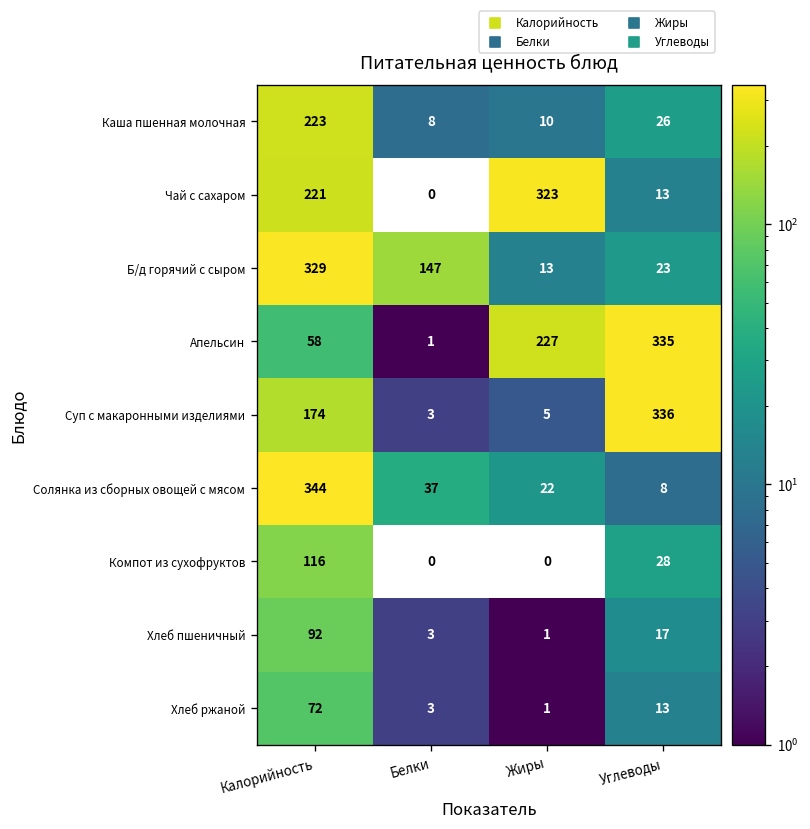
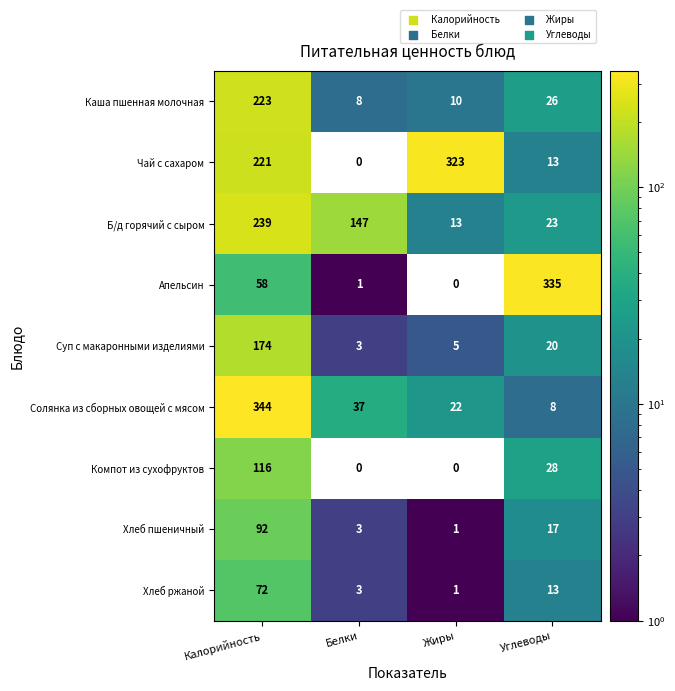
  {
    "Каша пшенная молочная": {
      "Калорийность": 223,
      "Белки": 8,
      "Жиры": 10,
      "Углеводы": 26
    },
    "Чай с сахаром": {
      "Калорийность": 221,
      "Белки": 0,
      "Жиры": 323,
      "Углеводы": 13
    },
    "Б/д горячий с сыром": {
-     "Калорийность": 329,
+     "Калорийность": 239,
      "Белки": 147,
      "Жиры": 13,
      "Углеводы": 23
    },
    "Апельсин": {
      "Калорийность": 58,
      "Белки": 1,
-     "Жиры": 227,
+     "Жиры": 0,
      "Углеводы": 335
    },
    "Суп с макаронными изделиями": {
      "Калорийность": 174,
      "Белки": 3,
      "Жиры": 5,
-     "Углеводы": 336
+     "Углеводы": 20
    },
    "Солянка из сборных овощей с мясом": {
      "Калорийность": 344,
      "Белки": 37,
      "Жиры": 22,
      "Углеводы": 8
    },
    "Компот из сухофруктов": {
      "Калорийность": 116,
      "Белки": 0,
      "Жиры": 0,
      "Углеводы": 28
    },
    "Хлеб пшеничный": {
      "Калорийность": 92,
      "Белки": 3,
      "Жиры": 1,
      "Углеводы": 17
    },
    "Хлеб ржаной": {
      "Калорийность": 72,
      "Белки": 3,
      "Жиры": 1,
      "Углеводы": 13
    }
  }
